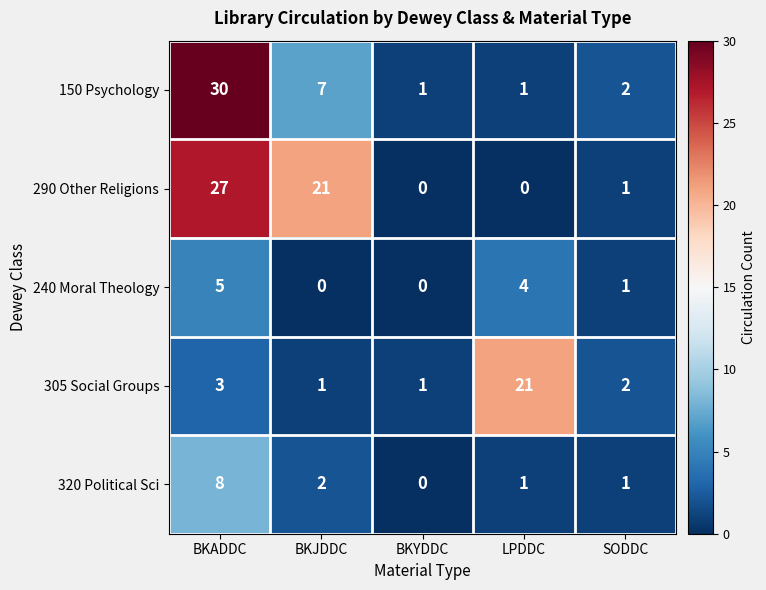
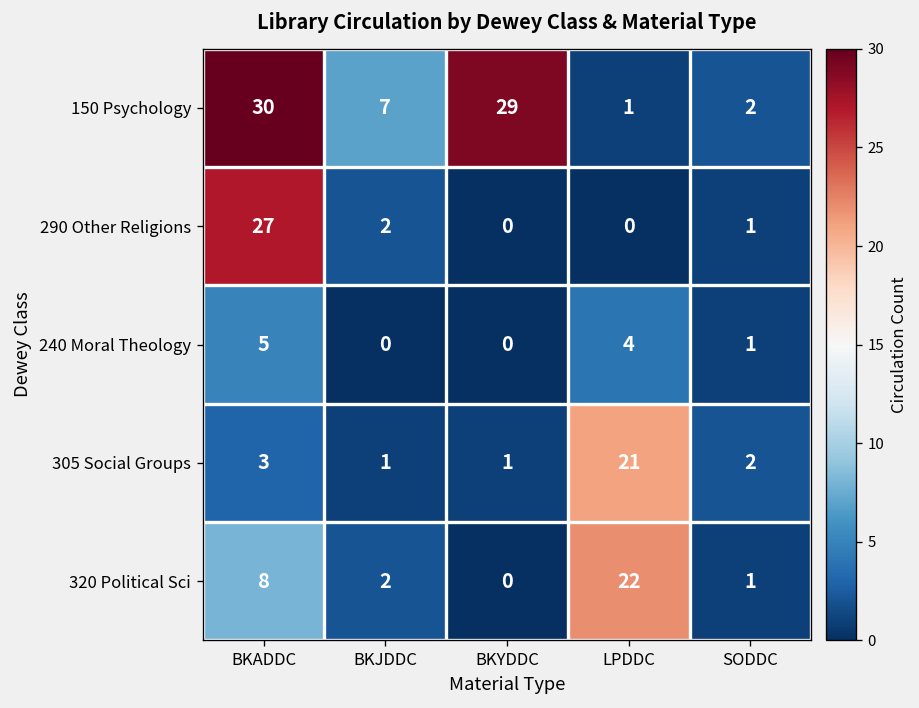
  {
    "150 Psychology": {
      "BKADDC": 30,
      "BKJDDC": 7,
-     "BKYDDC": 1,
+     "BKYDDC": 29,
      "LPDDC": 1,
      "SODDC": 2
    },
    "290 Other Religions": {
      "BKADDC": 27,
-     "BKJDDC": 21,
+     "BKJDDC": 2,
      "BKYDDC": 0,
      "LPDDC": 0,
      "SODDC": 1
    },
    "240 Moral Theology": {
      "BKADDC": 5,
      "BKJDDC": 0,
      "BKYDDC": 0,
      "LPDDC": 4,
      "SODDC": 1
    },
    "305 Social Groups": {
      "BKADDC": 3,
      "BKJDDC": 1,
      "BKYDDC": 1,
      "LPDDC": 21,
      "SODDC": 2
    },
    "320 Political Sci": {
      "BKADDC": 8,
      "BKJDDC": 2,
      "BKYDDC": 0,
-     "LPDDC": 1,
+     "LPDDC": 22,
      "SODDC": 1
    }
  }
